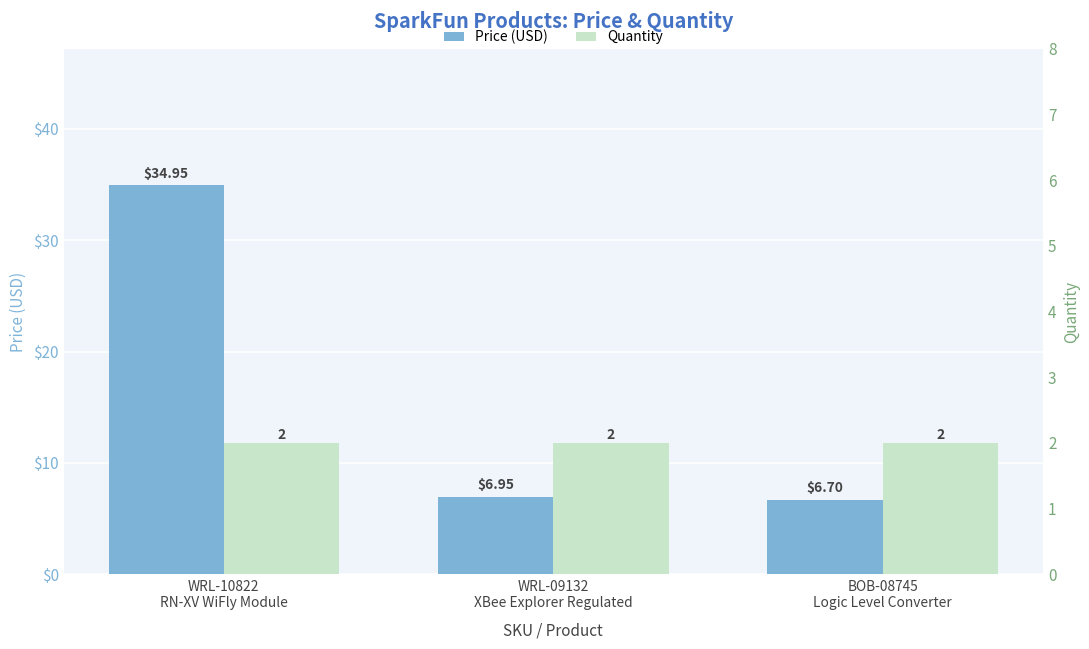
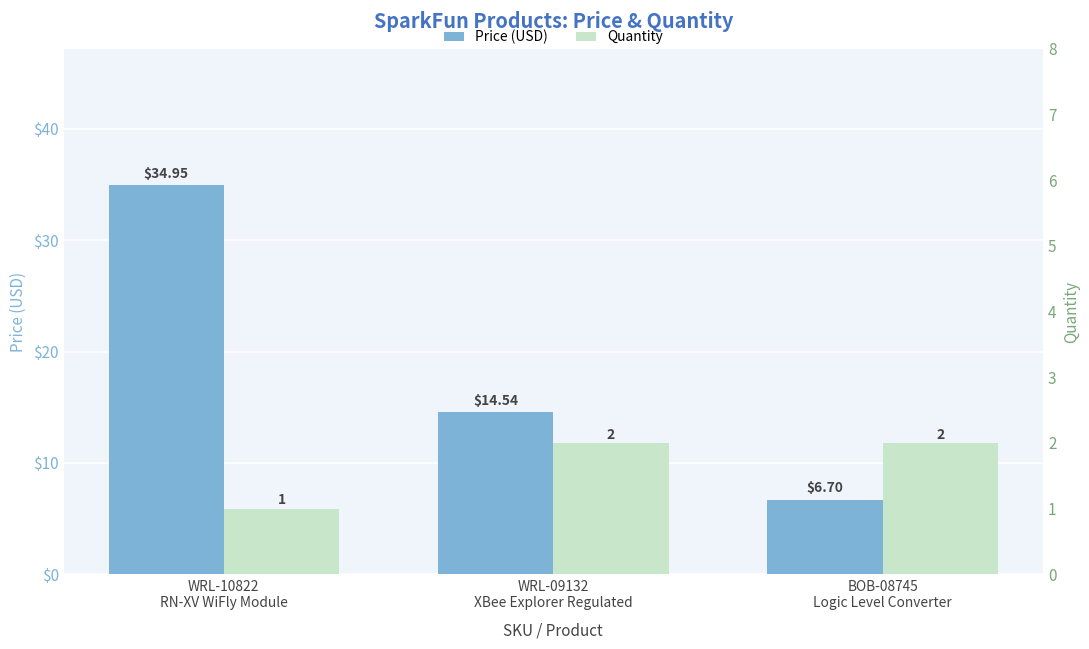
  {
    "Price (USD)": {
      "WRL-10822 RN-XV WiFly Module": "$34.95",
-     "WRL-09132 XBee Explorer Regulated": "$6.95",
+     "WRL-09132 XBee Explorer Regulated": "$14.54",
      "BOB-08745 Logic Level Converter": "$6.70"
    },
    "Quantity": {
-     "WRL-10822 RN-XV WiFly Module": "2",
+     "WRL-10822 RN-XV WiFly Module": "1",
      "WRL-09132 XBee Explorer Regulated": "2",
      "BOB-08745 Logic Level Converter": "2"
    }
  }
